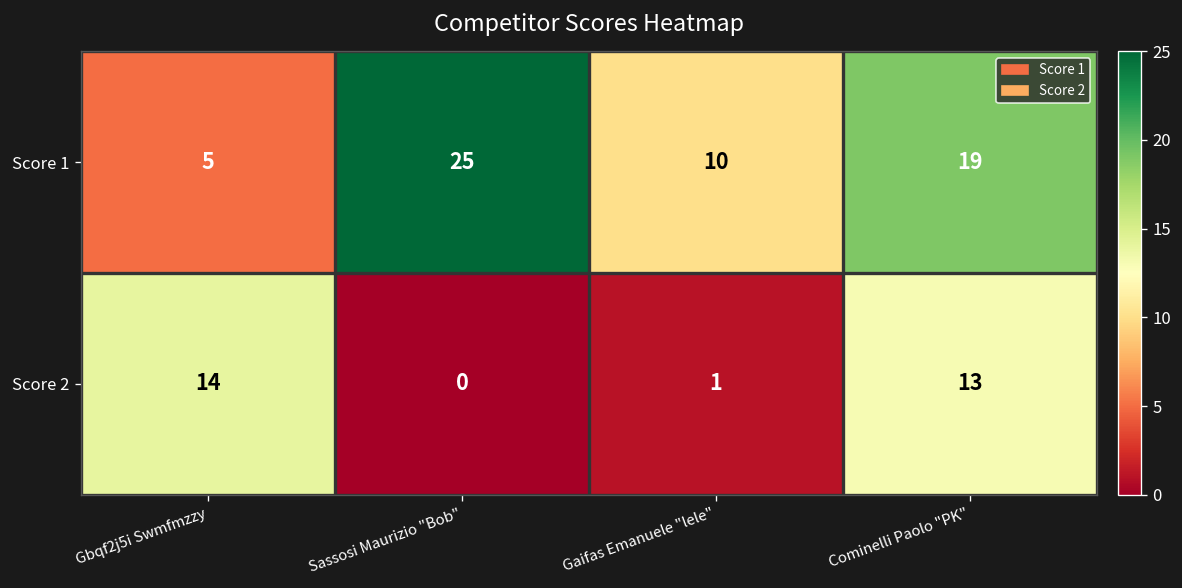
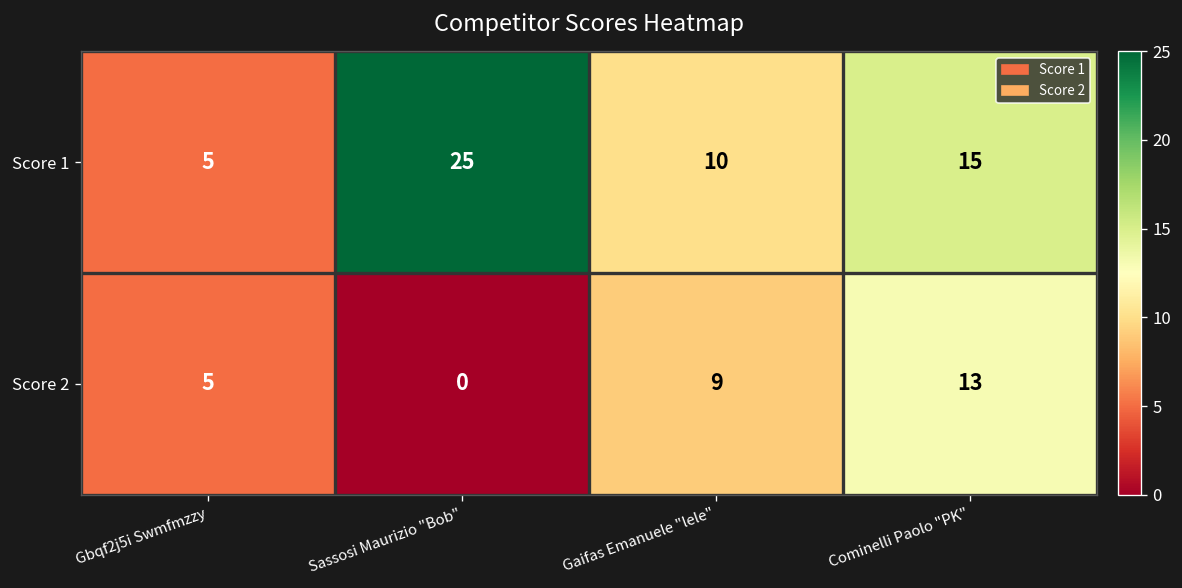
  {
    "Score 1": {
      "Gbqf2j5i Swmfmzzy": 5,
      "Sassosi Maurizio \"Bob\"": 25,
      "Gaifas Emanuele \"lele\"": 10,
-     "Cominelli Paolo \"PK\"": 19
+     "Cominelli Paolo \"PK\"": 15
    },
    "Score 2": {
-     "Gbqf2j5i Swmfmzzy": 14,
+     "Gbqf2j5i Swmfmzzy": 5,
      "Sassosi Maurizio \"Bob\"": 0,
-     "Gaifas Emanuele \"lele\"": 1,
+     "Gaifas Emanuele \"lele\"": 9,
      "Cominelli Paolo \"PK\"": 13
    }
  }
